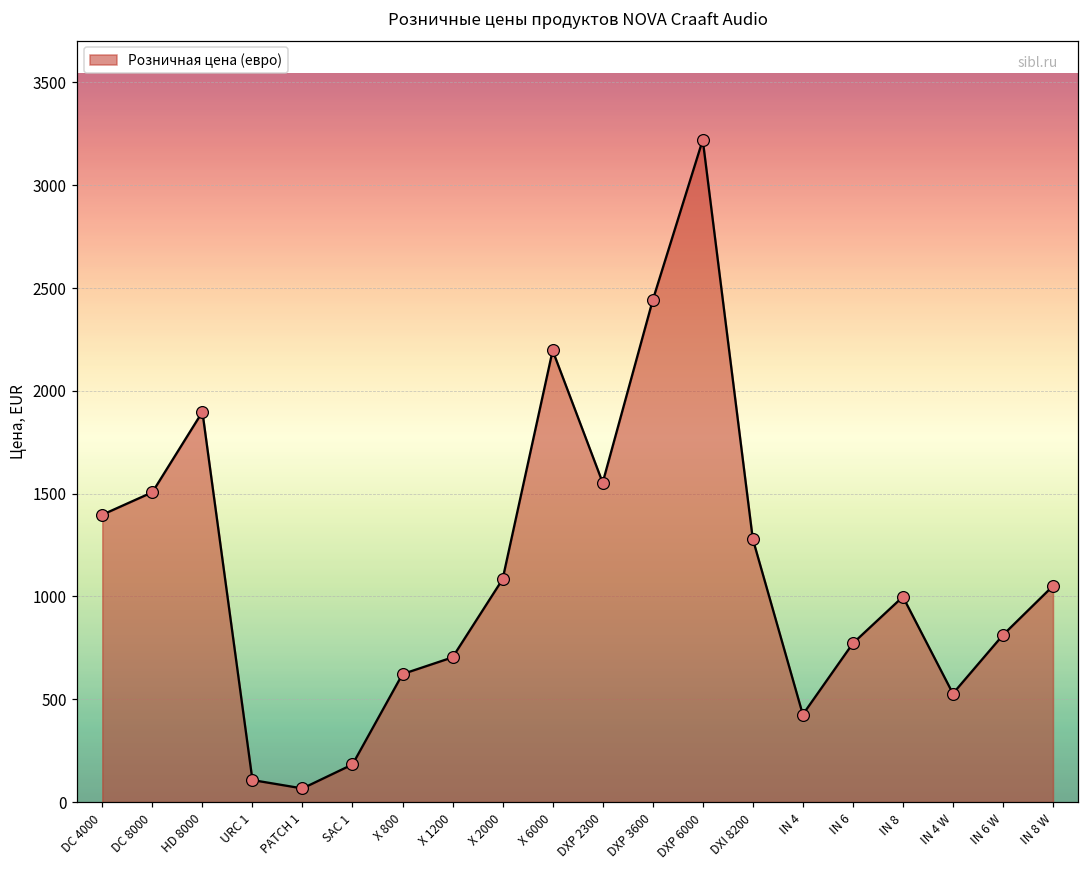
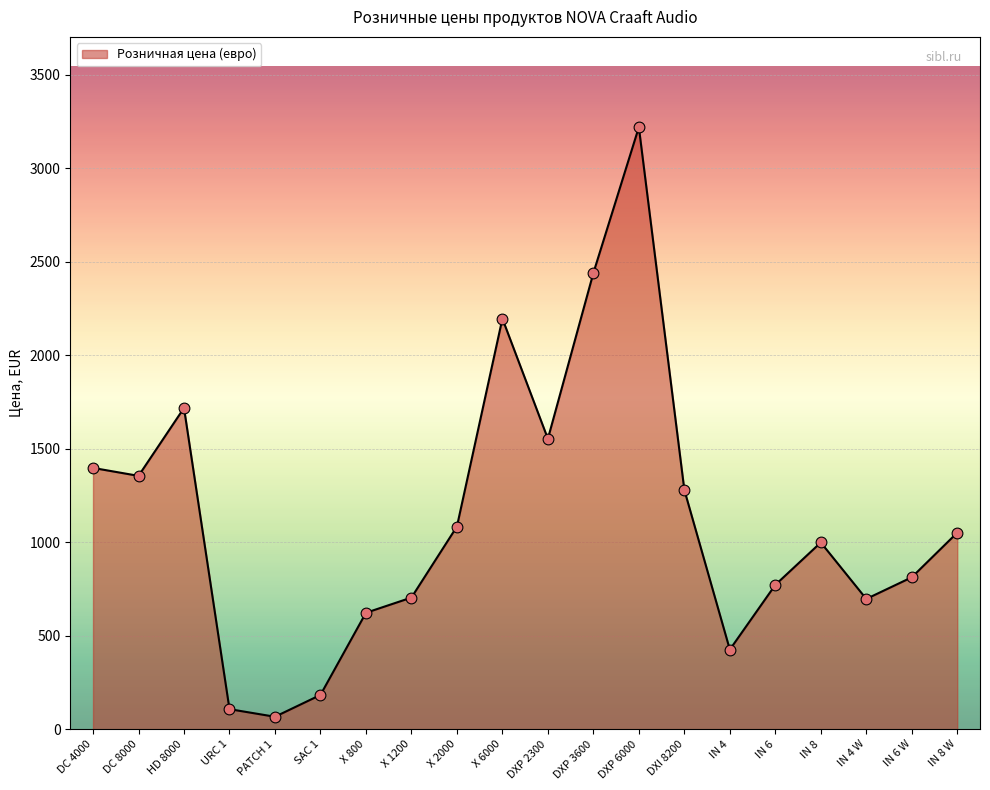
  {
    "DC 4000": 1400,
-   "DC 8000": 1510,
-   "HD 8000": 1900,
+   "DC 8000": 1360,
+   "HD 8000": 1720,
    "URC 1": 110,
    "PATCH 1": 70,
    "SAC 1": 180,
    "X 800": 620,
    "X 1200": 700,
    "X 2000": 1080,
    "X 6000": 2200,
    "DXP 2300": 1550,
    "DXP 3600": 2440,
    "DXP 6000": 3220,
    "DXI 8200": 1280,
    "IN 4": 430,
    "IN 6": 770,
    "IN 8": 1000,
-   "IN 4 W": 530,
+   "IN 4 W": 700,
    "IN 6 W": 810,
    "IN 8 W": 1050
  }
